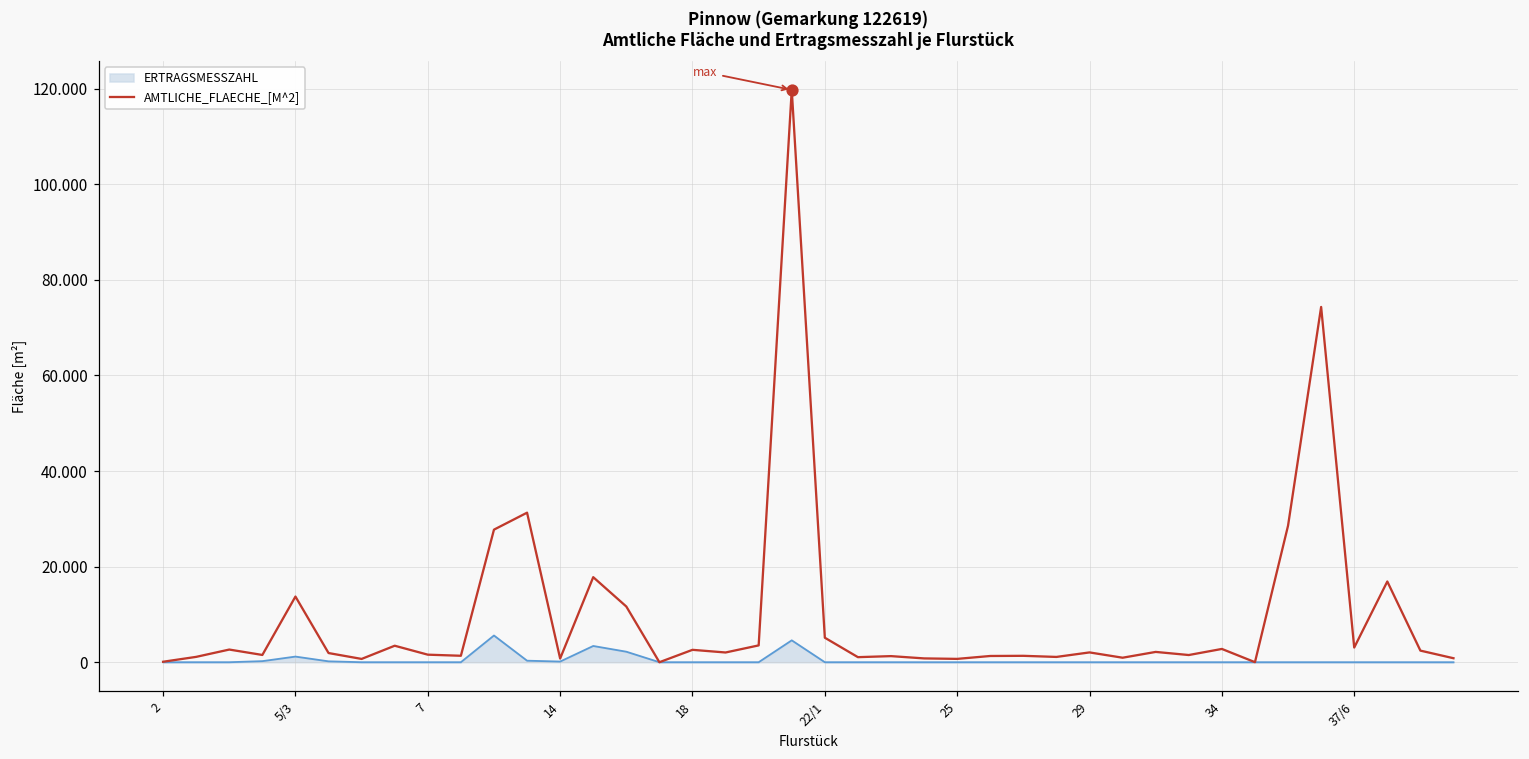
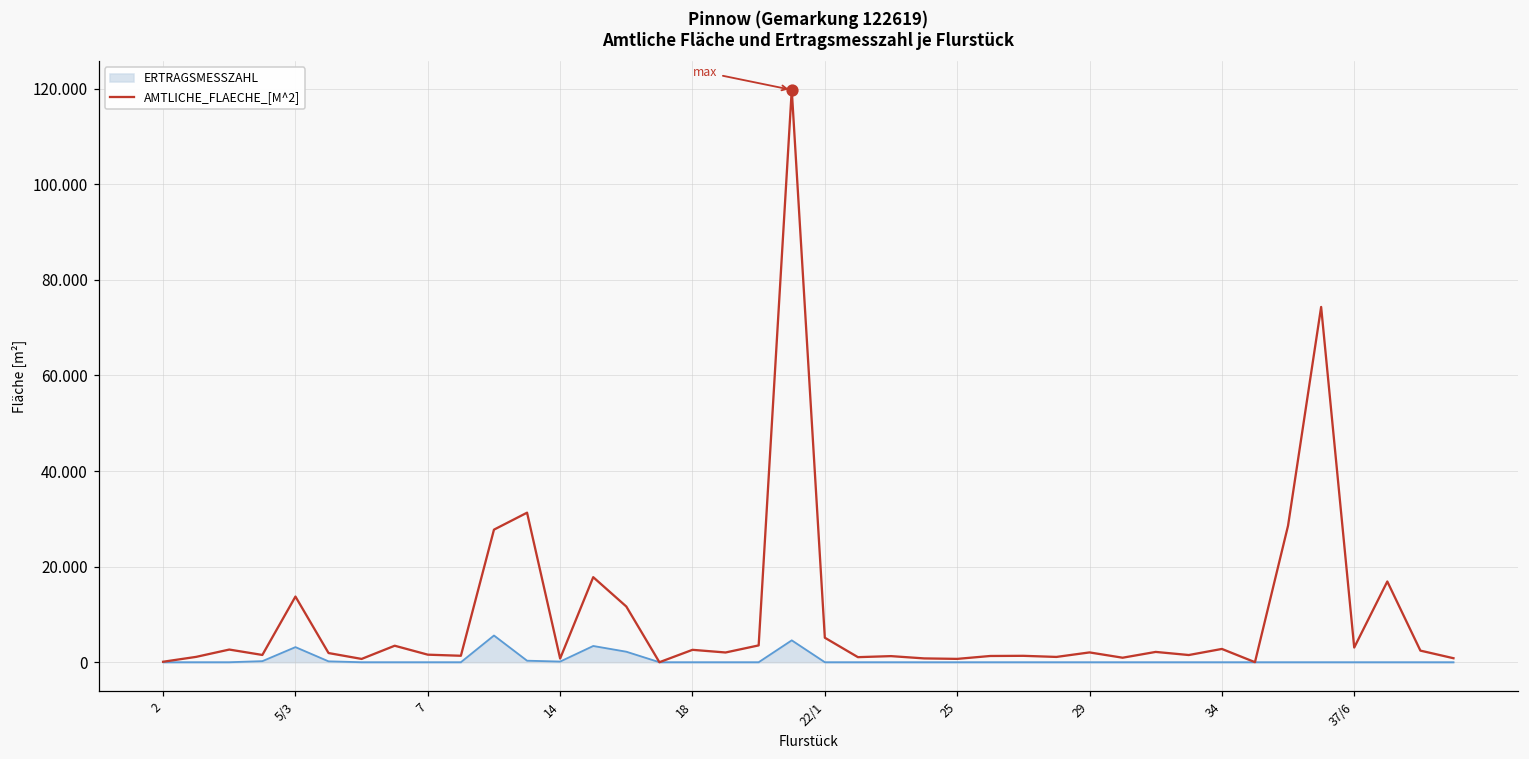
  {
    "ERTRAGSMESSZAHL": {
-     "5/3": 1,
+     "5/3": 3,
      "7": 0,
      "14": 0,
      "18": 0,
      "22/1": 0,
      "25": 0,
      "29": 0,
      "34": 0,
      "37/6": 0
    }
  }
